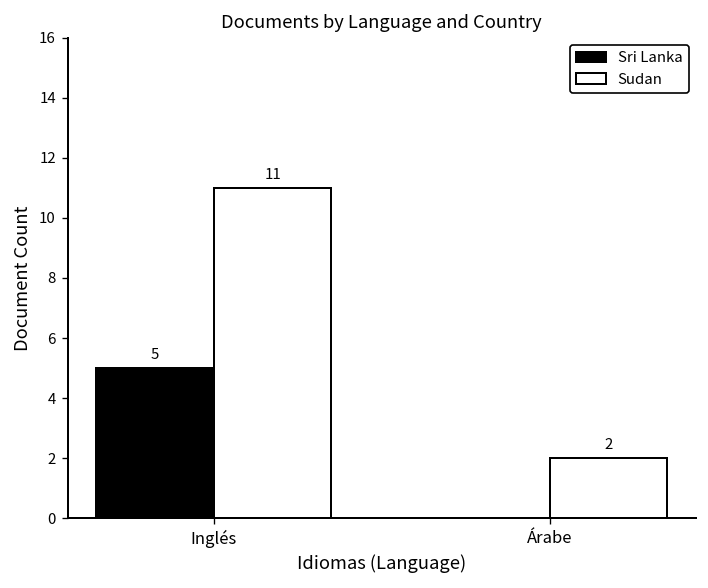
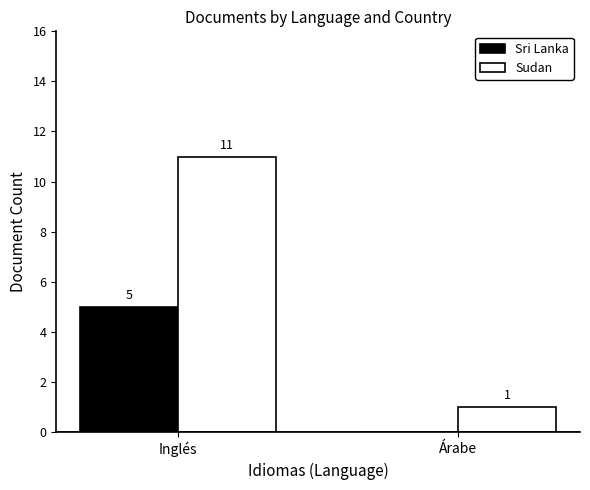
  {
    "Sri Lanka": {
      "Inglés": 5
    },
    "Sudan": {
      "Inglés": 11,
-     "Árabe": 2
+     "Árabe": 1
    }
  }
